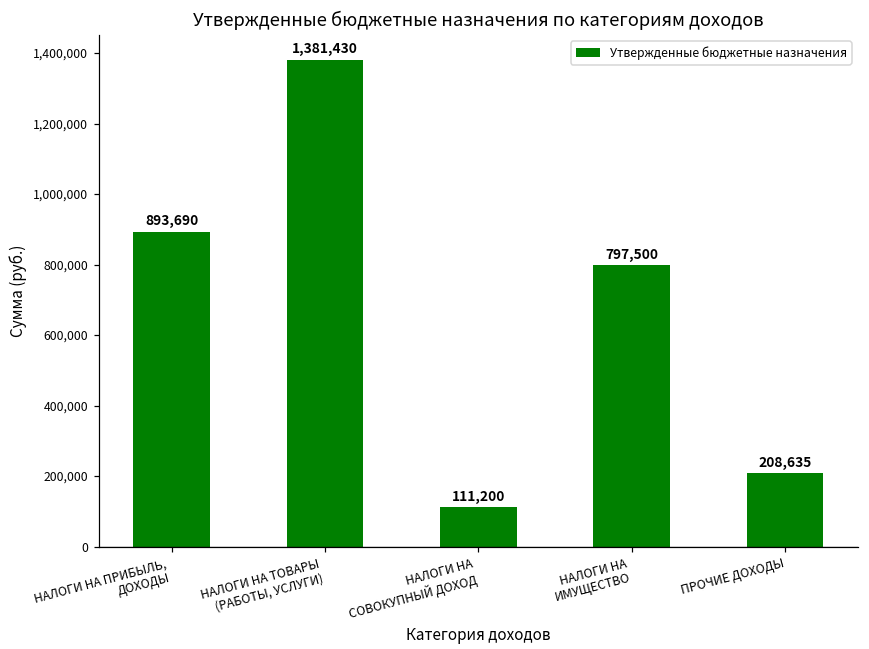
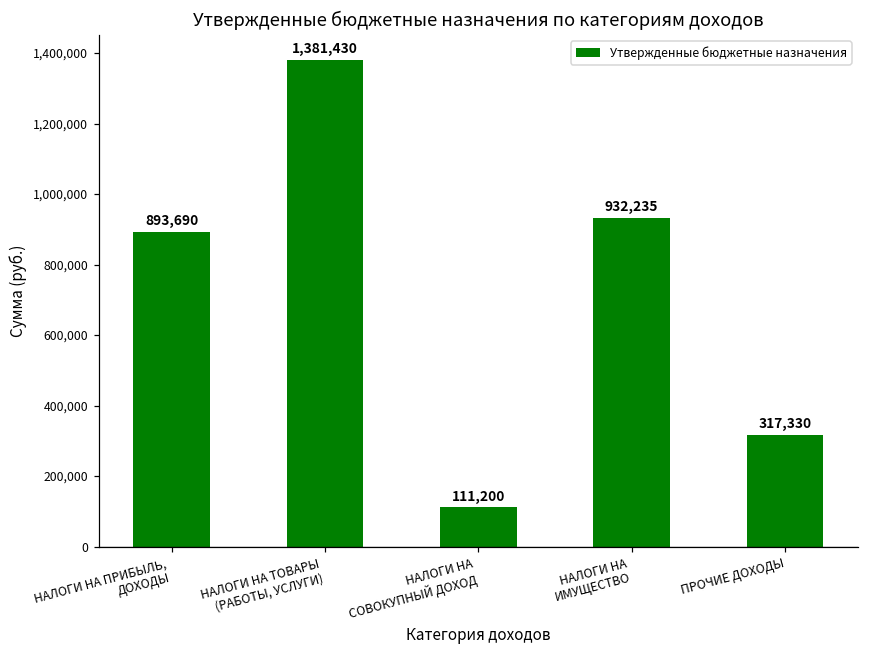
  {
    "НАЛОГИ НА ПРИБЫЛЬ, ДОХОДЫ": "893,690",
    "НАЛОГИ НА ТОВАРЫ (РАБОТЫ, УСЛУГИ)": "1,381,430",
    "НАЛОГИ НА СОВОКУПНЫЙ ДОХОД": "111,200",
-   "НАЛОГИ НА ИМУЩЕСТВО": "797,500",
-   "ПРОЧИЕ ДОХОДЫ": "208,635"
+   "НАЛОГИ НА ИМУЩЕСТВО": "932,235",
+   "ПРОЧИЕ ДОХОДЫ": "317,330"
  }
